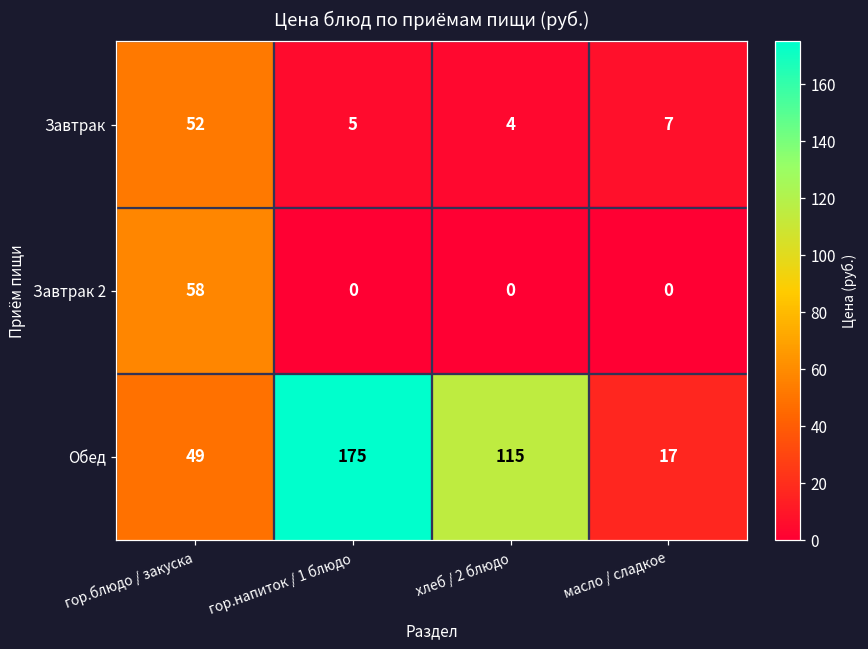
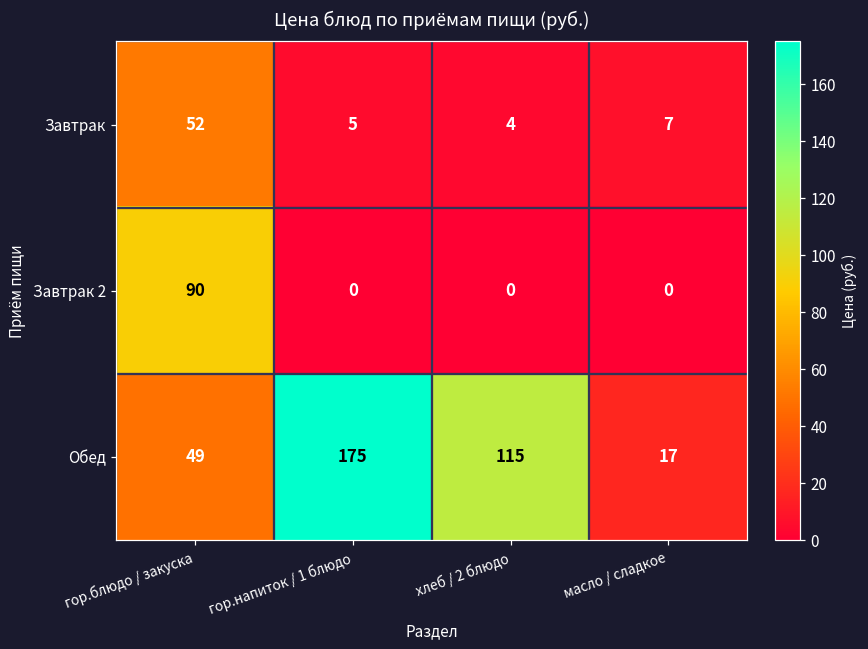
  {
    "Завтрак": {
      "гор.блюдо / закуска": 52,
      "гор.напиток / 1 блюдо": 5,
      "хлеб / 2 блюдо": 4,
      "масло / сладкое": 7
    },
    "Завтрак 2": {
-     "гор.блюдо / закуска": 58,
+     "гор.блюдо / закуска": 90,
      "гор.напиток / 1 блюдо": 0,
      "хлеб / 2 блюдо": 0,
      "масло / сладкое": 0
    },
    "Обед": {
      "гор.блюдо / закуска": 49,
      "гор.напиток / 1 блюдо": 175,
      "хлеб / 2 блюдо": 115,
      "масло / сладкое": 17
    }
  }
